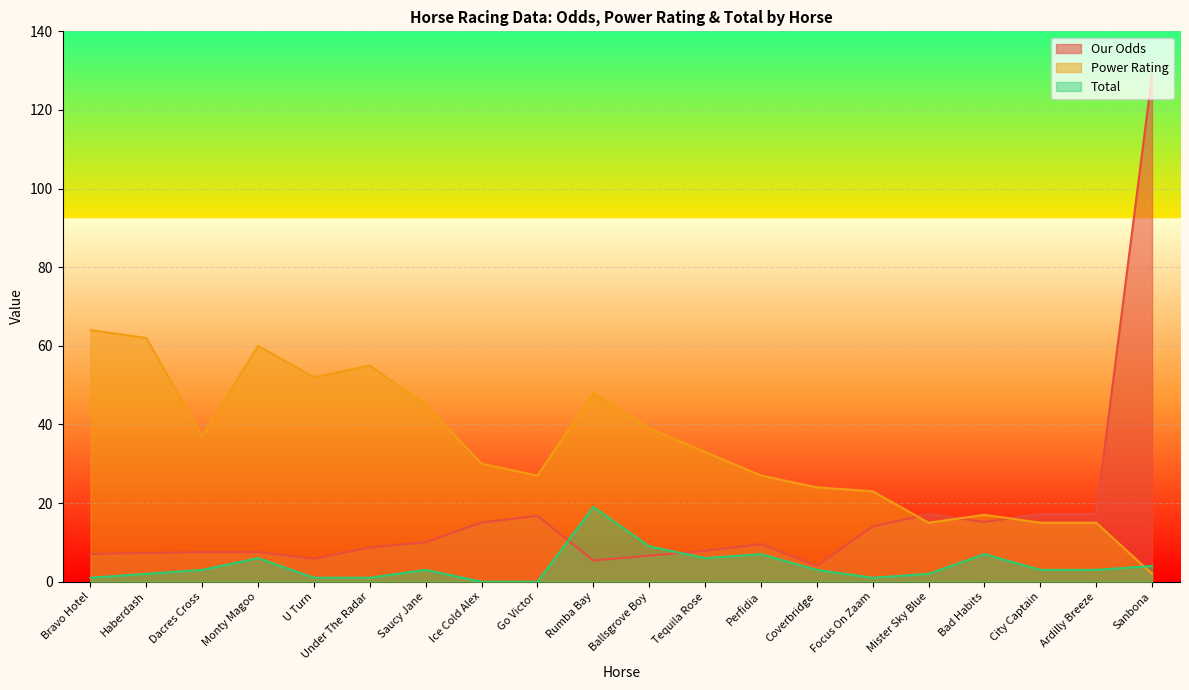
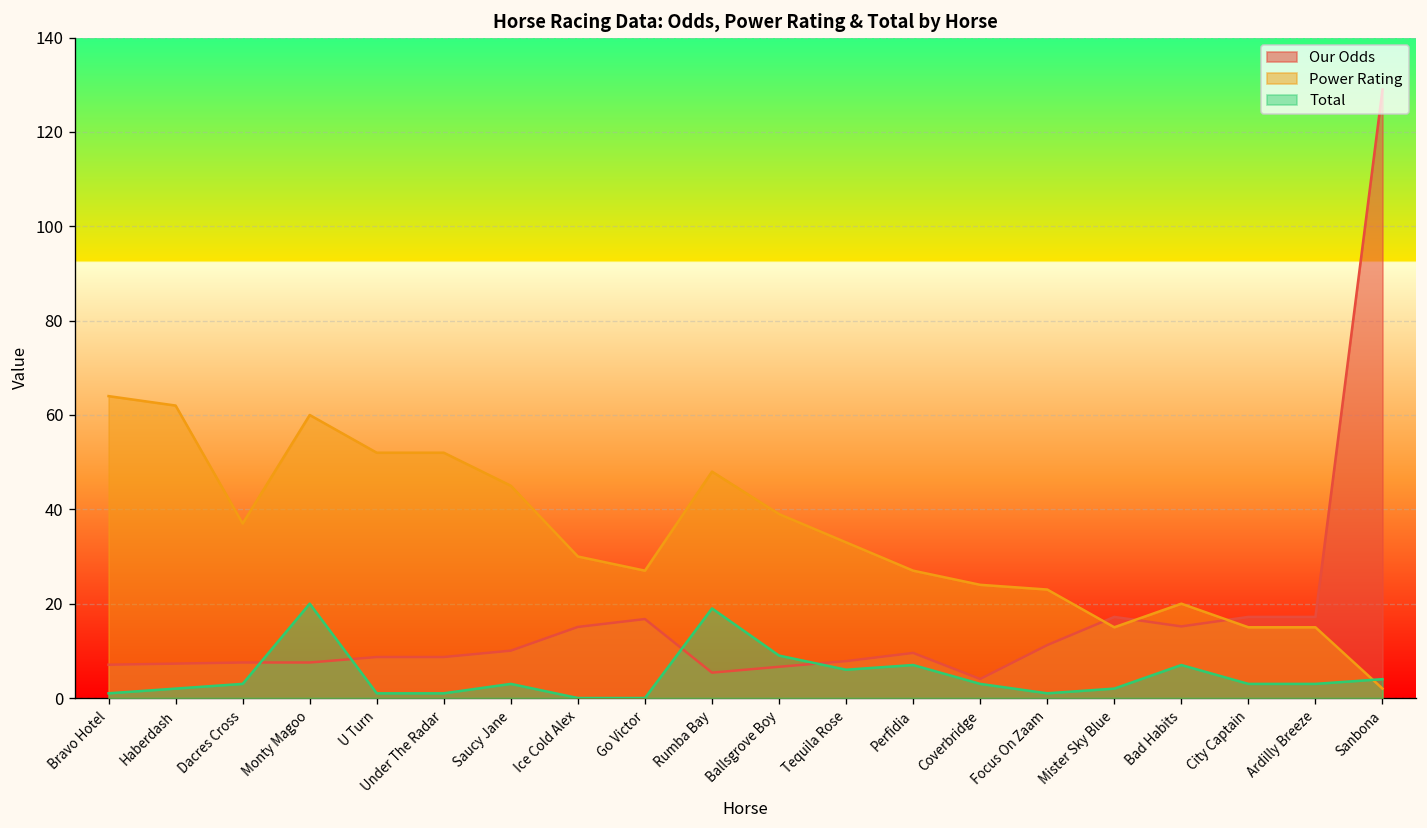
  {
    "Our Odds": {
      "Bravo Hotel": 7,
      "Haberdash": 7,
      "Dacres Cross": 8,
      "Monty Magoo": 8,
-     "U Turn": 6,
+     "U Turn": 9,
      "Under The Radar": 9,
      "Saucy Jane": 10,
      "Ice Cold Alex": 15,
      "Go Victor": 17,
      "Rumba Bay": 5,
      "Ballsgrove Boy": 7,
      "Tequila Rose": 8,
      "Perfidia": 10,
      "Coverbridge": 4,
-     "Focus On Zaam": 14,
+     "Focus On Zaam": 11,
      "Mister Sky Blue": 17,
      "Bad Habits": 15,
      "City Captain": 17,
      "Ardilly Breeze": 17
    },
    "Power Rating": {
      "Bravo Hotel": 64,
      "Haberdash": 62,
      "Dacres Cross": 37,
      "Monty Magoo": 60,
      "U Turn": 52,
-     "Under The Radar": 55,
+     "Under The Radar": 52,
      "Saucy Jane": 45,
      "Ice Cold Alex": 30,
      "Go Victor": 27,
      "Rumba Bay": 48,
      "Ballsgrove Boy": 39,
      "Tequila Rose": 33,
      "Perfidia": 27,
      "Coverbridge": 24,
      "Focus On Zaam": 23,
      "Mister Sky Blue": 15,
-     "Bad Habits": 17,
+     "Bad Habits": 20,
      "City Captain": 15,
      "Ardilly Breeze": 15,
      "Sanbona": 2
    },
    "Total": {
      "Bravo Hotel": 1,
      "Haberdash": 2,
      "Dacres Cross": 3,
-     "Monty Magoo": 6,
+     "Monty Magoo": 20,
      "U Turn": 1,
      "Under The Radar": 1,
      "Saucy Jane": 3,
      "Ice Cold Alex": 0,
      "Go Victor": 0,
      "Rumba Bay": 19,
      "Ballsgrove Boy": 9,
      "Tequila Rose": 6,
      "Perfidia": 7,
      "Coverbridge": 3,
      "Focus On Zaam": 1,
      "Mister Sky Blue": 2,
      "Bad Habits": 7,
      "City Captain": 3,
      "Ardilly Breeze": 3,
      "Sanbona": 4
    }
  }
